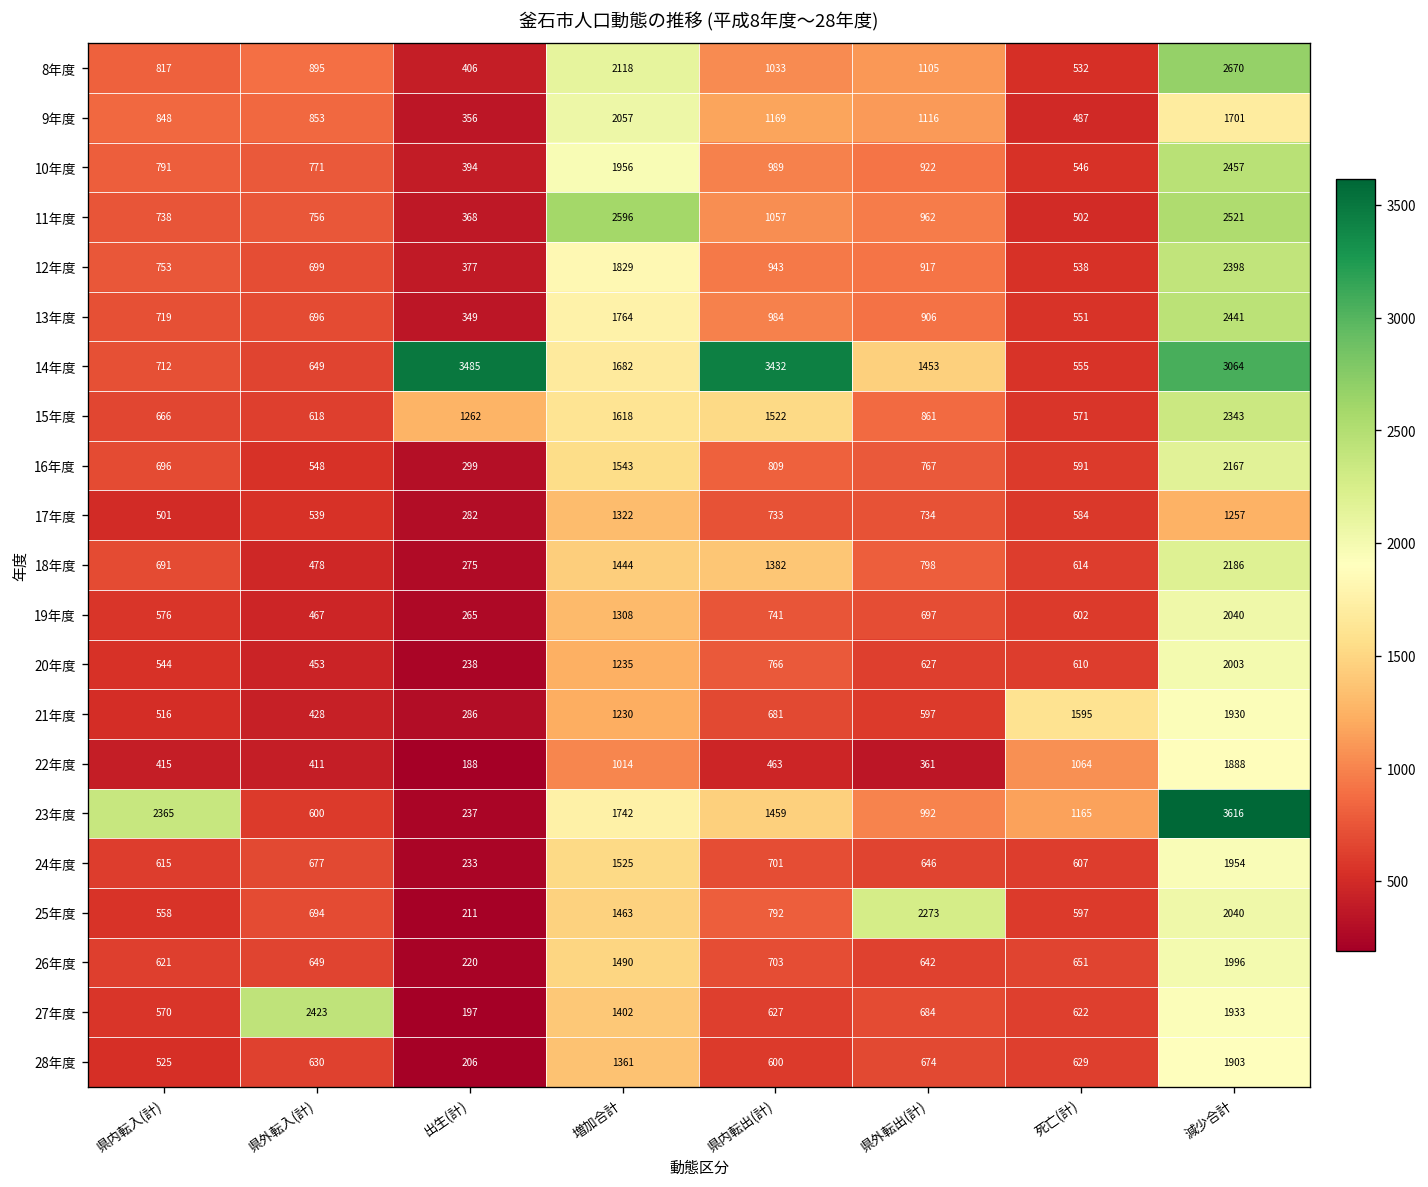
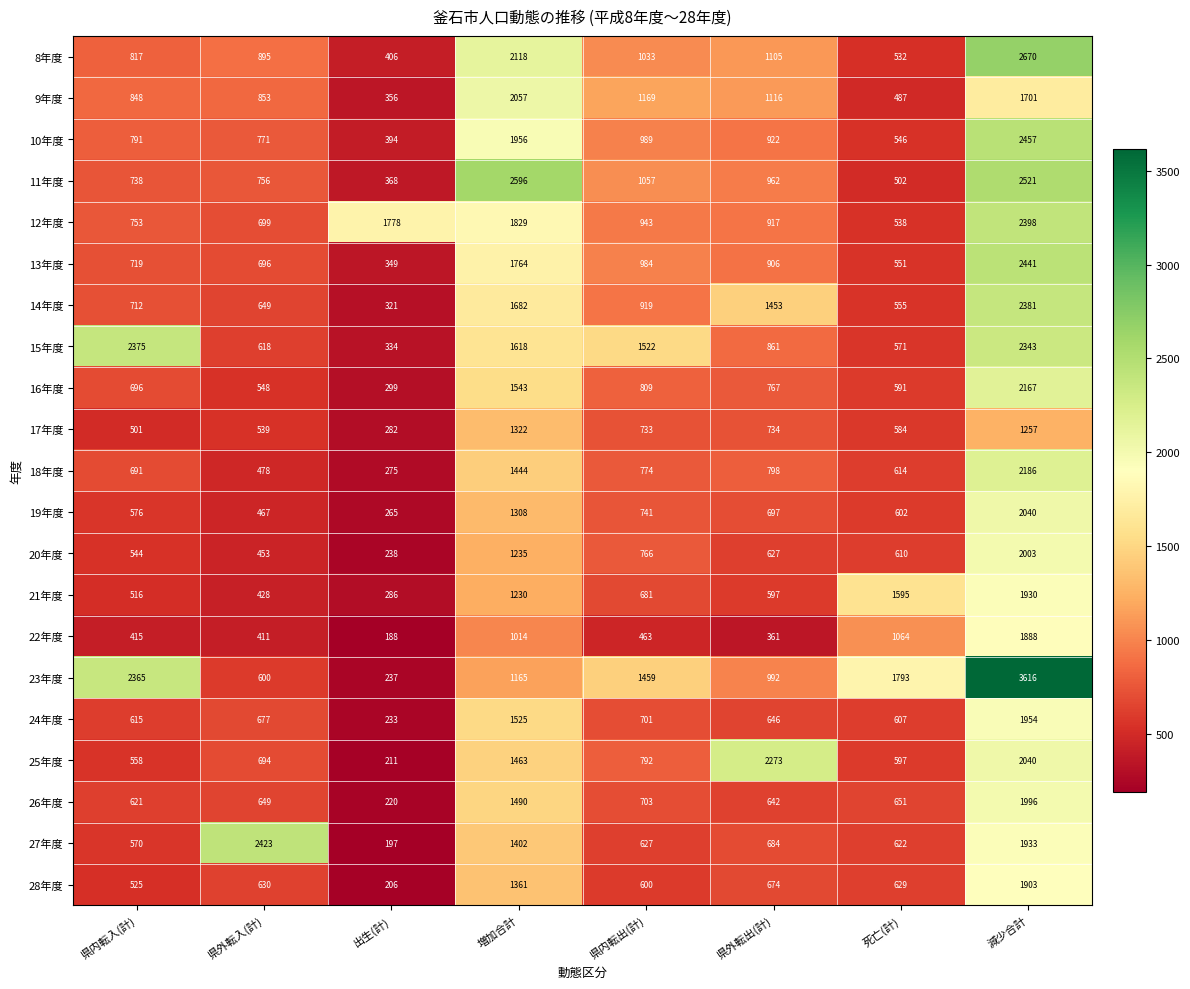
  {
    "8年度": {
      "県内転入(計)": 817,
      "県外転入(計)": 895,
      "出生(計)": 406,
      "増加合計": 2118,
      "県内転出(計)": 1033,
      "県外転出(計)": 1105,
      "死亡(計)": 532,
      "減少合計": 2670
    },
    "9年度": {
      "県内転入(計)": 848,
      "県外転入(計)": 853,
      "出生(計)": 356,
      "増加合計": 2057,
      "県内転出(計)": 1169,
      "県外転出(計)": 1116,
      "死亡(計)": 487,
      "減少合計": 1701
    },
    "10年度": {
      "県内転入(計)": 791,
      "県外転入(計)": 771,
      "出生(計)": 394,
      "増加合計": 1956,
      "県内転出(計)": 989,
      "県外転出(計)": 922,
      "死亡(計)": 546,
      "減少合計": 2457
    },
    "11年度": {
      "県内転入(計)": 738,
      "県外転入(計)": 756,
      "出生(計)": 368,
      "増加合計": 2596,
      "県内転出(計)": 1057,
      "県外転出(計)": 962,
      "死亡(計)": 502,
      "減少合計": 2521
    },
    "12年度": {
      "県内転入(計)": 753,
      "県外転入(計)": 699,
-     "出生(計)": 377,
+     "出生(計)": 1778,
      "増加合計": 1829,
      "県内転出(計)": 943,
      "県外転出(計)": 917,
      "死亡(計)": 538,
      "減少合計": 2398
    },
    "13年度": {
      "県内転入(計)": 719,
      "県外転入(計)": 696,
      "出生(計)": 349,
      "増加合計": 1764,
      "県内転出(計)": 984,
      "県外転出(計)": 906,
      "死亡(計)": 551,
      "減少合計": 2441
    },
    "14年度": {
      "県内転入(計)": 712,
      "県外転入(計)": 649,
-     "出生(計)": 3485,
+     "出生(計)": 321,
      "増加合計": 1682,
-     "県内転出(計)": 3432,
+     "県内転出(計)": 919,
      "県外転出(計)": 1453,
      "死亡(計)": 555,
-     "減少合計": 3064
+     "減少合計": 2381
    },
    "15年度": {
-     "県内転入(計)": 666,
+     "県内転入(計)": 2375,
      "県外転入(計)": 618,
-     "出生(計)": 1262,
+     "出生(計)": 334,
      "増加合計": 1618,
      "県内転出(計)": 1522,
      "県外転出(計)": 861,
      "死亡(計)": 571,
      "減少合計": 2343
    },
    "16年度": {
      "県内転入(計)": 696,
      "県外転入(計)": 548,
      "出生(計)": 299,
      "増加合計": 1543,
      "県内転出(計)": 809,
      "県外転出(計)": 767,
      "死亡(計)": 591,
      "減少合計": 2167
    },
    "17年度": {
      "県内転入(計)": 501,
      "県外転入(計)": 539,
      "出生(計)": 282,
      "増加合計": 1322,
      "県内転出(計)": 733,
      "県外転出(計)": 734,
      "死亡(計)": 584,
      "減少合計": 1257
    },
    "18年度": {
      "県内転入(計)": 691,
      "県外転入(計)": 478,
      "出生(計)": 275,
      "増加合計": 1444,
-     "県内転出(計)": 1382,
+     "県内転出(計)": 774,
      "県外転出(計)": 798,
      "死亡(計)": 614,
      "減少合計": 2186
    },
    "19年度": {
      "県内転入(計)": 576,
      "県外転入(計)": 467,
      "出生(計)": 265,
      "増加合計": 1308,
      "県内転出(計)": 741,
      "県外転出(計)": 697,
      "死亡(計)": 602,
      "減少合計": 2040
    },
    "20年度": {
      "県内転入(計)": 544,
      "県外転入(計)": 453,
      "出生(計)": 238,
      "増加合計": 1235,
      "県内転出(計)": 766,
      "県外転出(計)": 627,
      "死亡(計)": 610,
      "減少合計": 2003
    },
    "21年度": {
      "県内転入(計)": 516,
      "県外転入(計)": 428,
      "出生(計)": 286,
      "増加合計": 1230,
      "県内転出(計)": 681,
      "県外転出(計)": 597,
      "死亡(計)": 1595,
      "減少合計": 1930
    },
    "22年度": {
      "県内転入(計)": 415,
      "県外転入(計)": 411,
      "出生(計)": 188,
      "増加合計": 1014,
      "県内転出(計)": 463,
      "県外転出(計)": 361,
      "死亡(計)": 1064,
      "減少合計": 1888
    },
    "23年度": {
      "県内転入(計)": 2365,
      "県外転入(計)": 600,
      "出生(計)": 237,
-     "増加合計": 1742,
+     "増加合計": 1165,
      "県内転出(計)": 1459,
      "県外転出(計)": 992,
-     "死亡(計)": 1165,
+     "死亡(計)": 1793,
      "減少合計": 3616
    },
    "24年度": {
      "県内転入(計)": 615,
      "県外転入(計)": 677,
      "出生(計)": 233,
      "増加合計": 1525,
      "県内転出(計)": 701,
      "県外転出(計)": 646,
      "死亡(計)": 607,
      "減少合計": 1954
    },
    "25年度": {
      "県内転入(計)": 558,
      "県外転入(計)": 694,
      "出生(計)": 211,
      "増加合計": 1463,
      "県内転出(計)": 792,
      "県外転出(計)": 2273,
      "死亡(計)": 597,
      "減少合計": 2040
    },
    "26年度": {
      "県内転入(計)": 621,
      "県外転入(計)": 649,
      "出生(計)": 220,
      "増加合計": 1490,
      "県内転出(計)": 703,
      "県外転出(計)": 642,
      "死亡(計)": 651,
      "減少合計": 1996
    },
    "27年度": {
      "県内転入(計)": 570,
      "県外転入(計)": 2423,
      "出生(計)": 197,
      "増加合計": 1402,
      "県内転出(計)": 627,
      "県外転出(計)": 684,
      "死亡(計)": 622,
      "減少合計": 1933
    },
    "28年度": {
      "県内転入(計)": 525,
      "県外転入(計)": 630,
      "出生(計)": 206,
      "増加合計": 1361,
      "県内転出(計)": 600,
      "県外転出(計)": 674,
      "死亡(計)": 629,
      "減少合計": 1903
    }
  }
